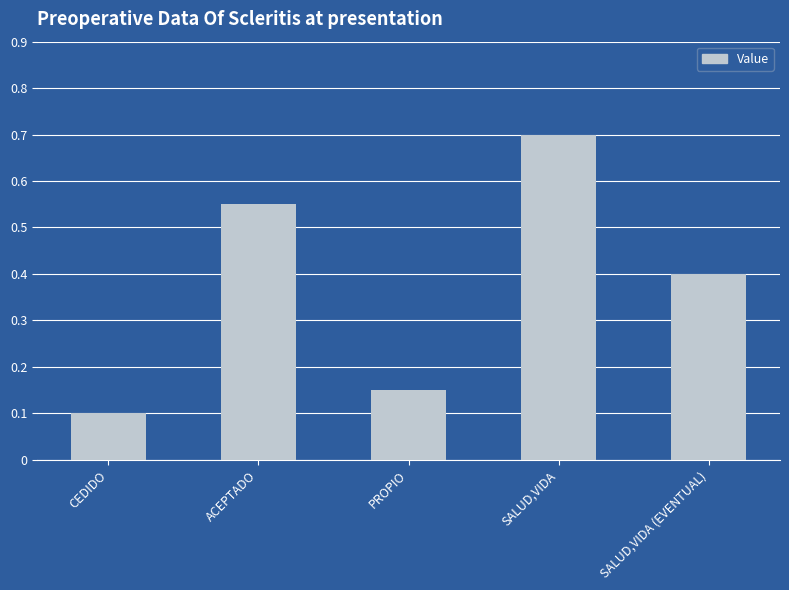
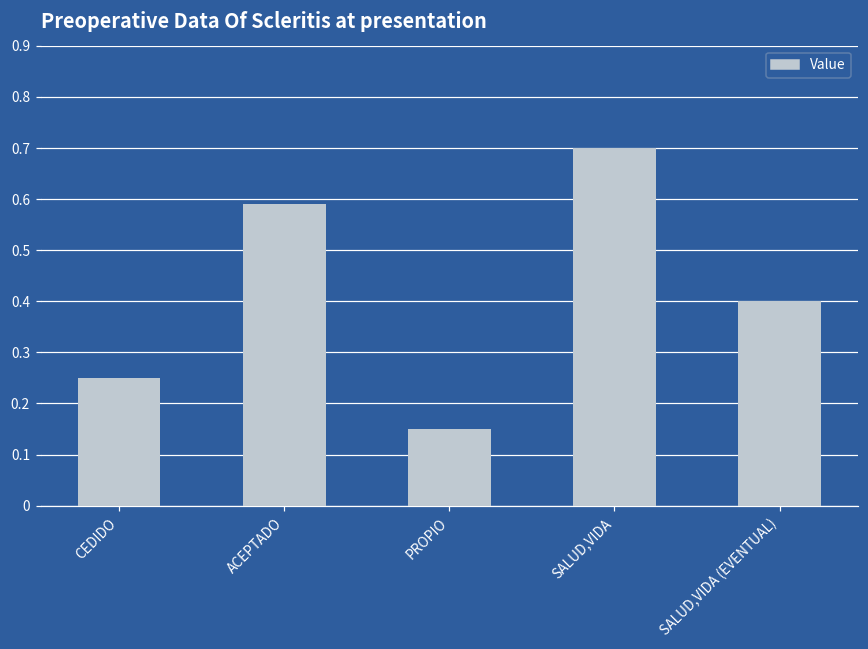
  {
-   "CEDIDO": 0.10,
-   "ACEPTADO": 0.55,
+   "CEDIDO": 0.25,
+   "ACEPTADO": 0.59,
    "PROPIO": 0.15,
    "SALUD,VIDA": 0.70,
    "SALUD,VIDA (EVENTUAL)": 0.40
  }
